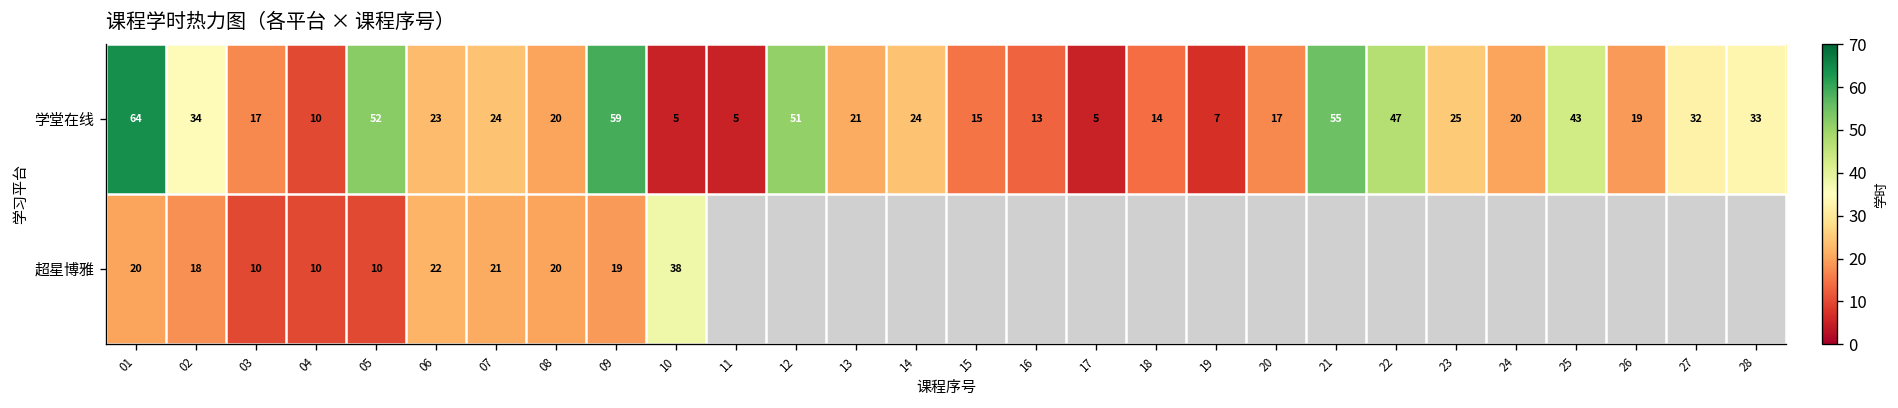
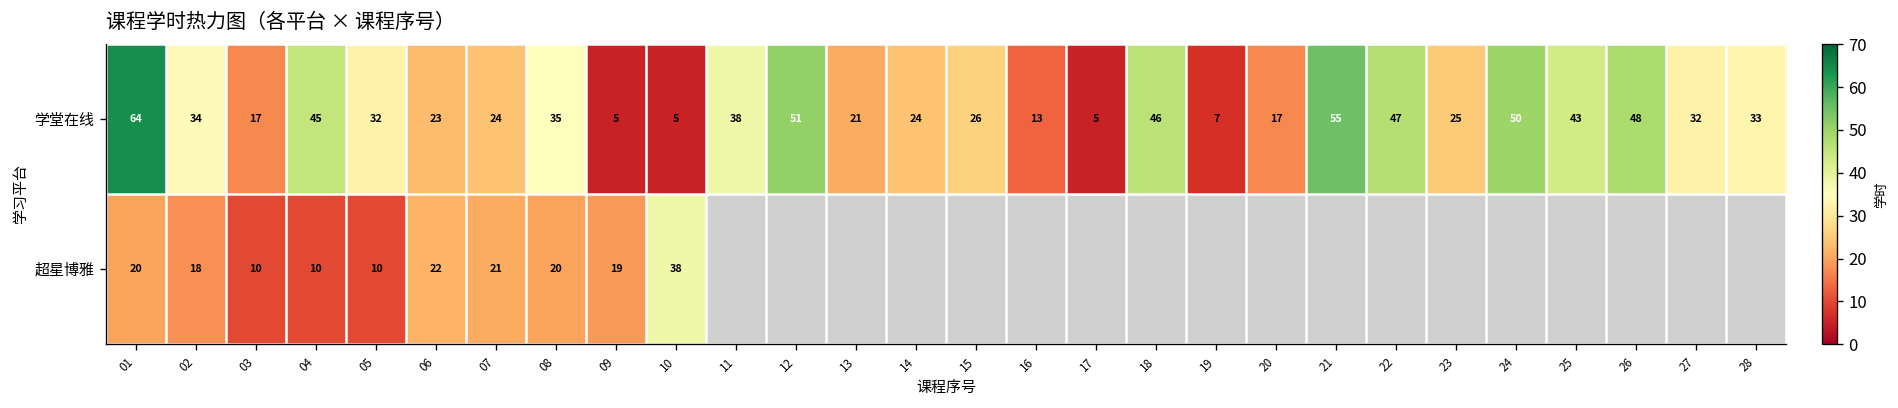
  {
    "学堂在线": {
      "01": 64,
      "02": 34,
      "03": 17,
-     "04": 10,
-     "05": 52,
+     "04": 45,
+     "05": 32,
      "06": 23,
      "07": 24,
-     "08": 20,
-     "09": 59,
+     "08": 35,
+     "09": 5,
      "10": 5,
-     "11": 5,
+     "11": 38,
      "12": 51,
      "13": 21,
      "14": 24,
-     "15": 15,
+     "15": 26,
      "16": 13,
      "17": 5,
-     "18": 14,
+     "18": 46,
      "19": 7,
      "20": 17,
      "21": 55,
      "22": 47,
      "23": 25,
-     "24": 20,
+     "24": 50,
      "25": 43,
-     "26": 19,
+     "26": 48,
      "27": 32,
      "28": 33
    },
    "超星博雅": {
      "01": 20,
      "02": 18,
      "03": 10,
      "04": 10,
      "05": 10,
      "06": 22,
      "07": 21,
      "08": 20,
      "09": 19,
      "10": 38
    }
  }
